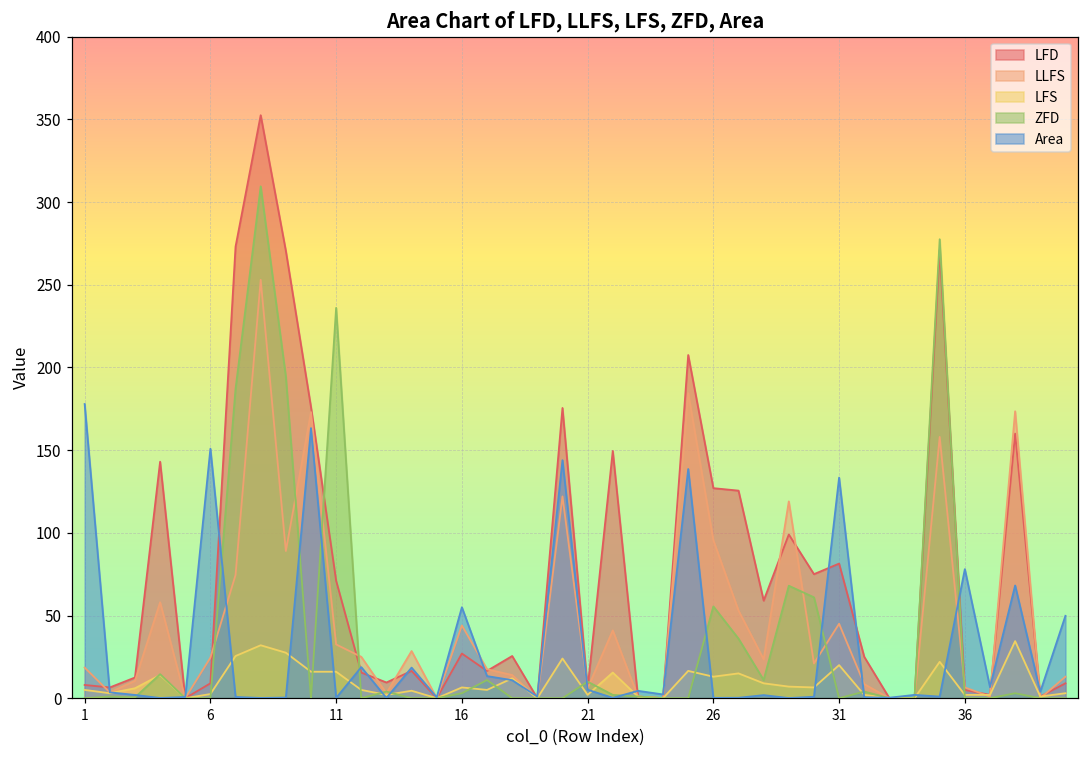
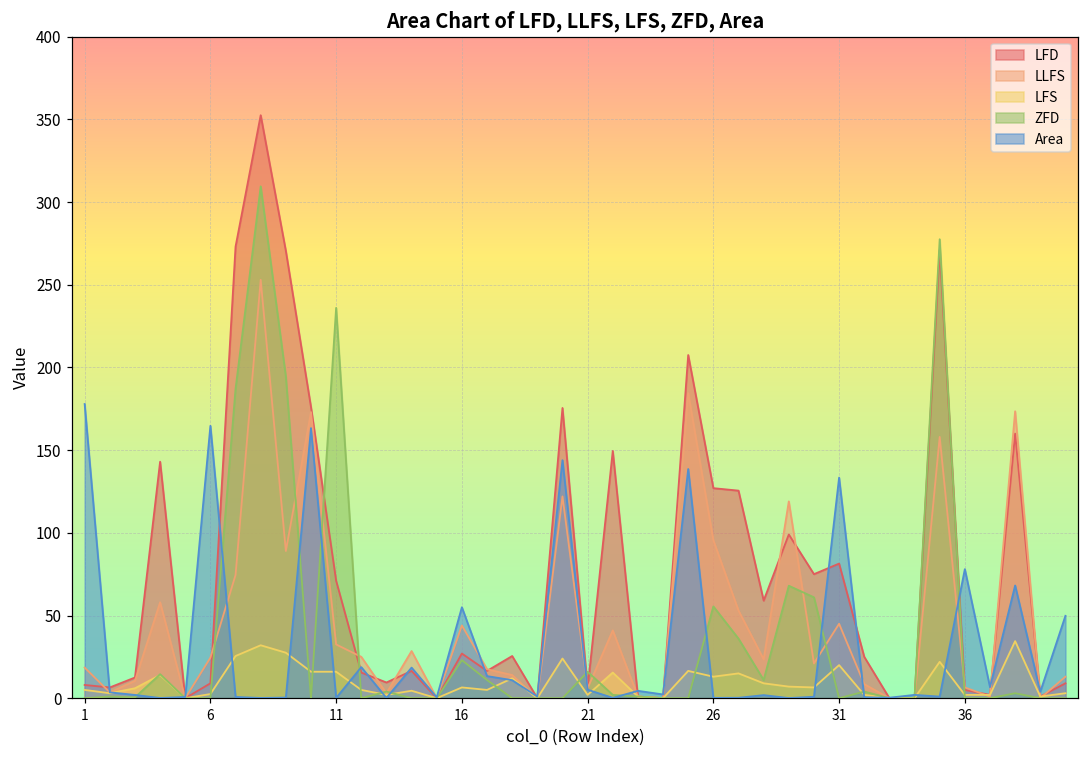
  {
    "LFD": {
      "1": 8,
      "6": 9,
      "11": 71,
      "16": 27,
      "26": 127,
      "31": 81
    },
    "ZFD": {
      "1": 0,
      "6": 0,
      "11": 236,
-     "16": 3,
-     "21": 10,
+     "16": 23,
+     "21": 16,
      "26": 56,
      "31": 0,
      "36": 0
    },
    "Area": {
      "1": 178,
-     "6": 151,
+     "6": 165,
      "11": 0,
      "16": 55,
      "26": 0,
      "31": 133,
      "36": 78
    }
  }
